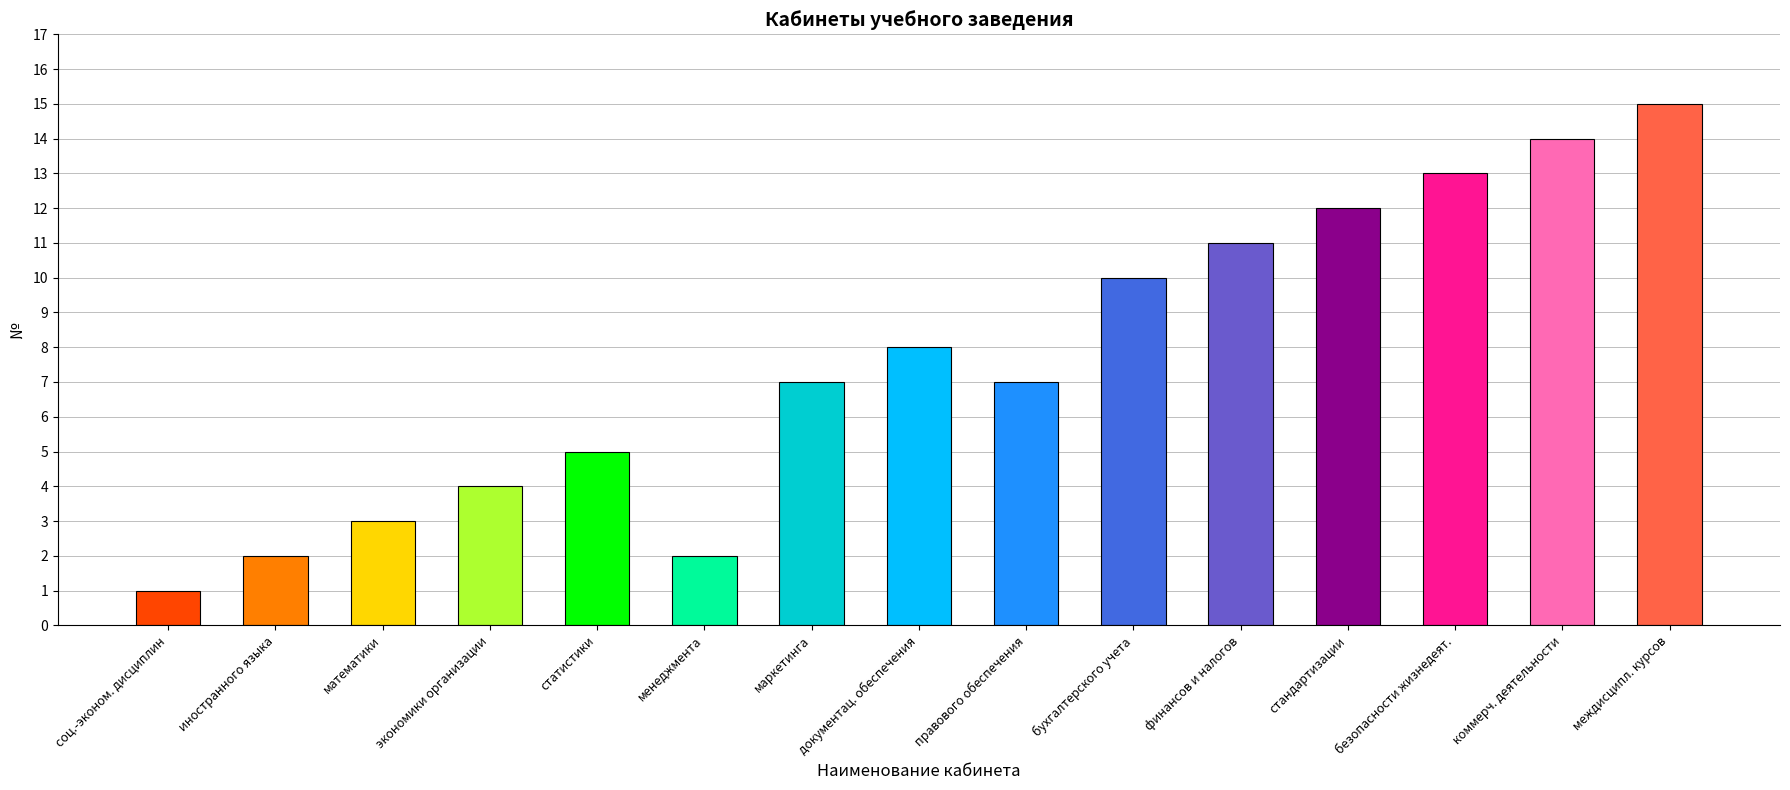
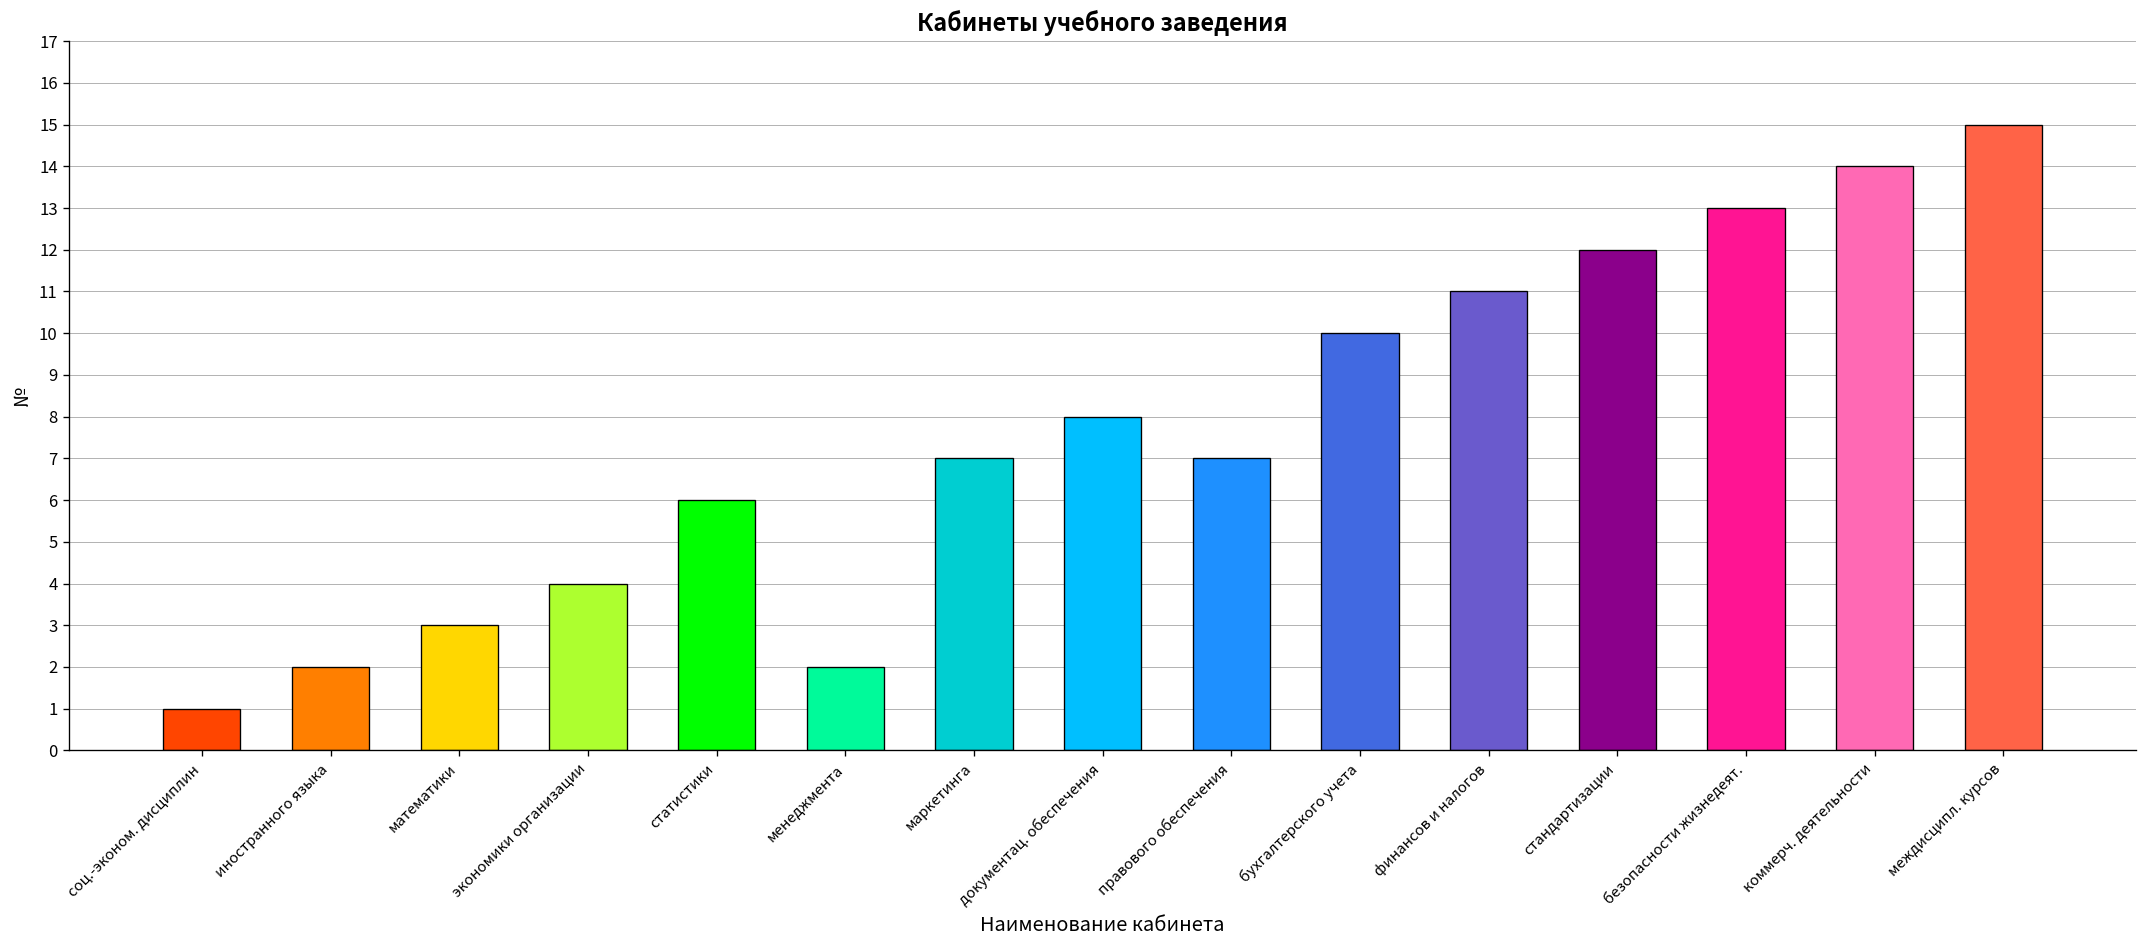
  {
    "соц.-эконом. дисциплин": 1,
    "иностранного языка": 2,
    "математики": 3,
    "экономики организации": 4,
-   "статистики": 5,
+   "статистики": 6,
    "менеджмента": 2,
    "маркетинга": 7,
    "документац. обеспечения": 8,
    "правового обеспечения": 7,
    "бухгалтерского учета": 10,
    "финансов и налогов": 11,
    "стандартизации": 12,
    "безопасности жизнедеят.": 13,
    "коммерч. деятельности": 14,
    "междисципл. курсов": 15
  }
